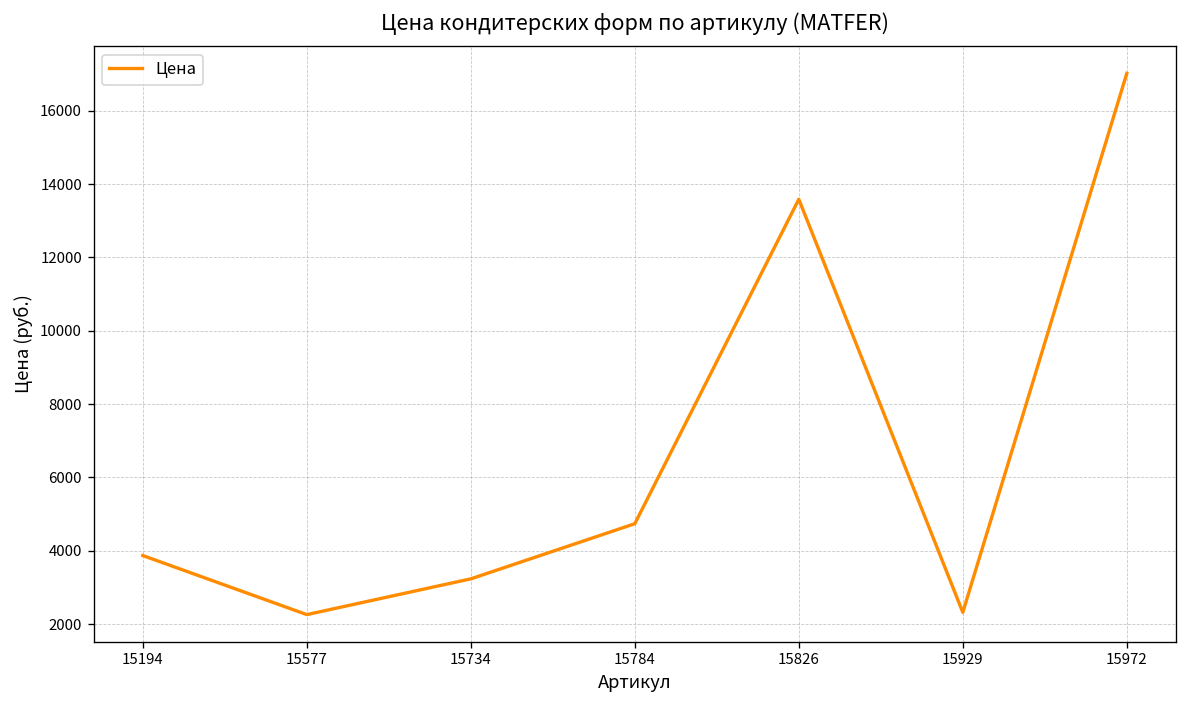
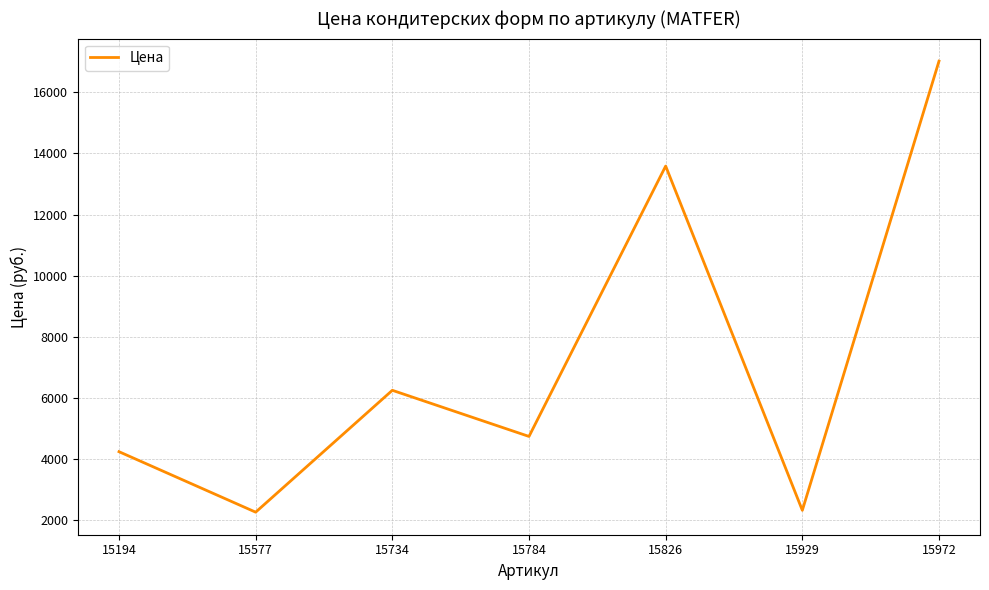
  {
-   "15194": 3900,
+   "15194": 4200,
    "15577": 2300,
-   "15734": 3200,
+   "15734": 6200,
    "15784": 4700,
    "15826": 13600,
    "15929": 2300,
    "15972": 17000
  }
